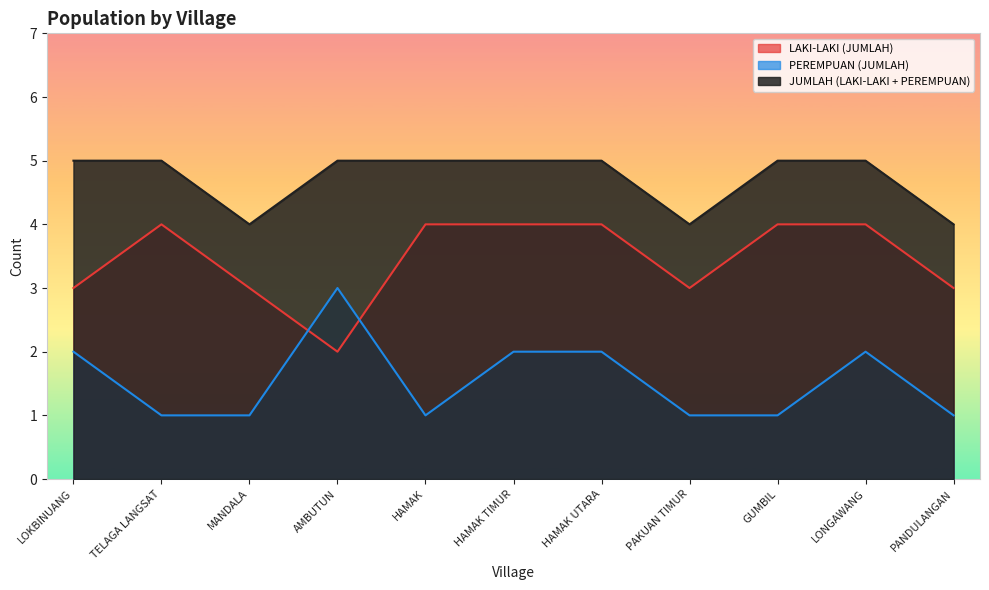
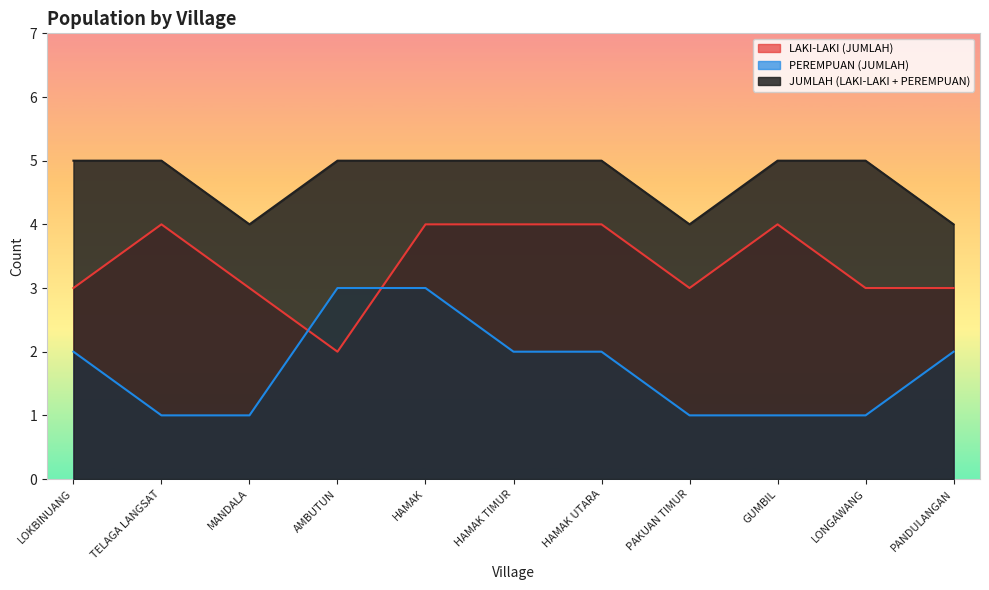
  {
    "LAKI-LAKI (JUMLAH)": {
      "LOKBINUANG": 3,
      "TELAGA LANGSAT": 4,
      "MANDALA": 3,
      "AMBUTUN": 2,
      "HAMAK": 4,
      "HAMAK TIMUR": 4,
      "HAMAK UTARA": 4,
      "PAKUAN TIMUR": 3,
      "GUMBIL": 4,
-     "LONGAWANG": 4,
+     "LONGAWANG": 3,
      "PANDULANGAN": 3
    },
    "PEREMPUAN (JUMLAH)": {
      "LOKBINUANG": 2,
      "TELAGA LANGSAT": 1,
      "MANDALA": 1,
      "AMBUTUN": 3,
-     "HAMAK": 1,
+     "HAMAK": 3,
      "HAMAK TIMUR": 2,
      "HAMAK UTARA": 2,
      "PAKUAN TIMUR": 1,
      "GUMBIL": 1,
-     "LONGAWANG": 2,
-     "PANDULANGAN": 1
+     "LONGAWANG": 1,
+     "PANDULANGAN": 2
    },
    "JUMLAH (LAKI-LAKI + PEREMPUAN)": {
      "LOKBINUANG": 5,
      "TELAGA LANGSAT": 5,
      "MANDALA": 4,
      "AMBUTUN": 5,
      "HAMAK": 5,
      "HAMAK TIMUR": 5,
      "HAMAK UTARA": 5,
      "PAKUAN TIMUR": 4,
      "GUMBIL": 5,
      "LONGAWANG": 5,
      "PANDULANGAN": 4
    }
  }
